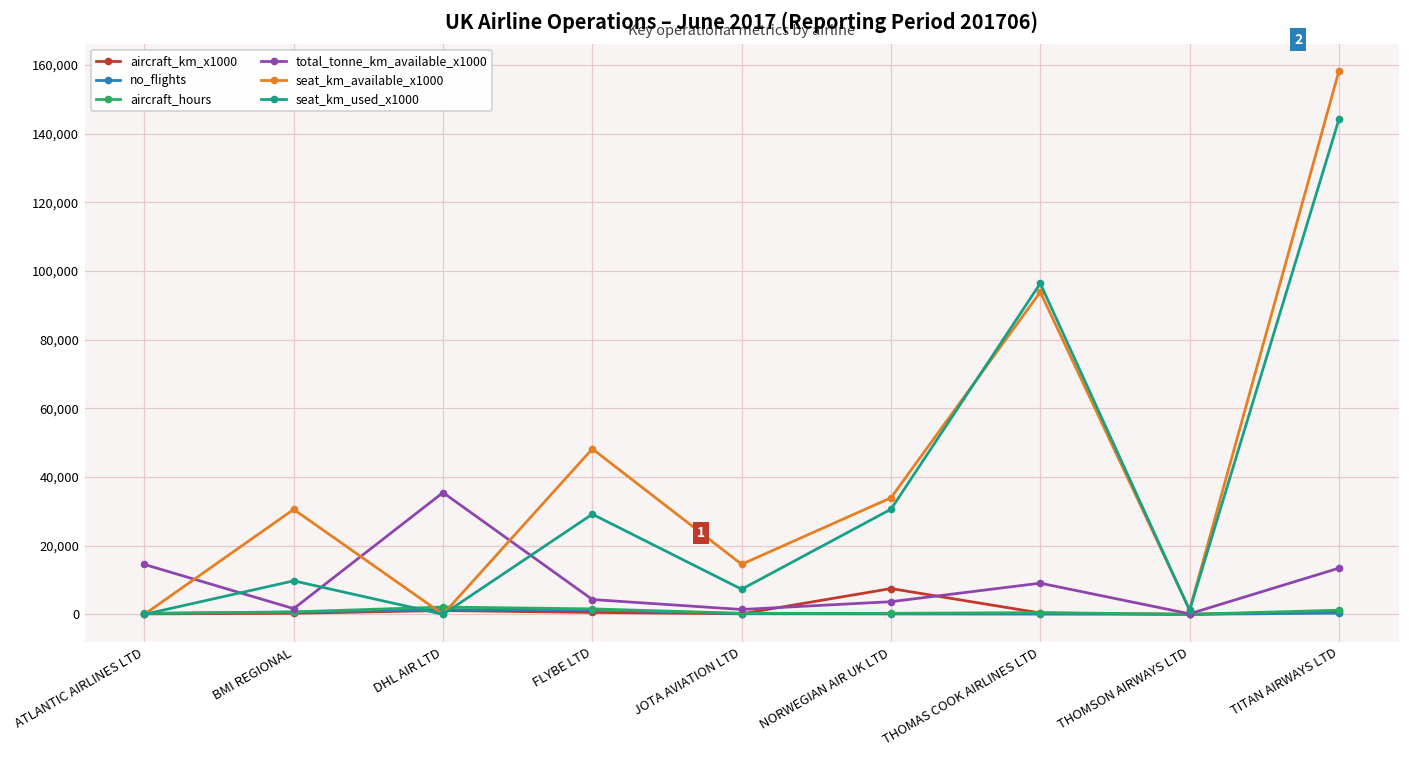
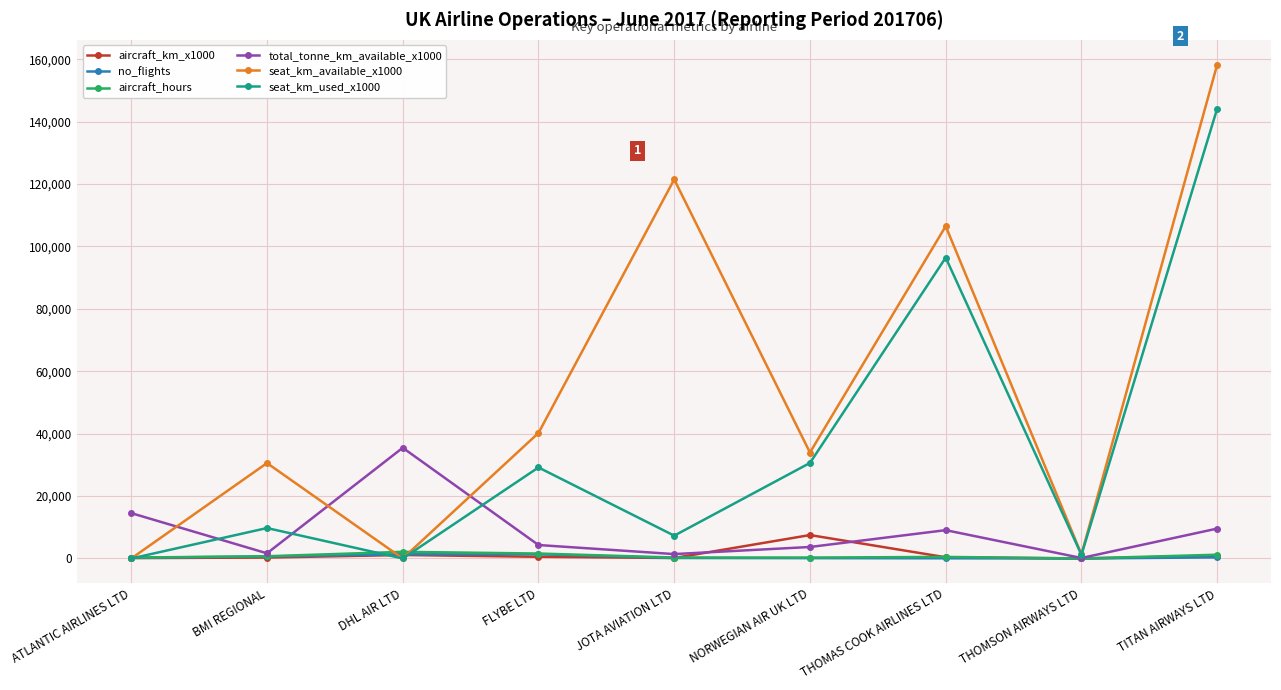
  {
    "aircraft_km_x1000": {
      "NORWEGIAN AIR UK LTD": "8,000"
    },
    "total_tonne_km_available_x1000": {
      "ATLANTIC AIRLINES LTD": "15,000",
      "BMI REGIONAL": "2,000",
      "DHL AIR LTD": "35,000",
      "FLYBE LTD": "4,000",
      "JOTA AVIATION LTD": "1,000",
      "NORWEGIAN AIR UK LTD": "4,000",
      "THOMAS COOK AIRLINES LTD": "9,000",
-     "TITAN AIRWAYS LTD": "13,000"
+     "TITAN AIRWAYS LTD": "10,000"
    },
    "seat_km_available_x1000": {
      "BMI REGIONAL": "31,000",
-     "FLYBE LTD": "48,000",
-     "JOTA AVIATION LTD": "15,000",
+     "FLYBE LTD": "40,000",
+     "JOTA AVIATION LTD": "121,000",
      "NORWEGIAN AIR UK LTD": "34,000",
-     "THOMAS COOK AIRLINES LTD": "94,000",
+     "THOMAS COOK AIRLINES LTD": "106,000",
      "TITAN AIRWAYS LTD": "158,000"
    }
  }
